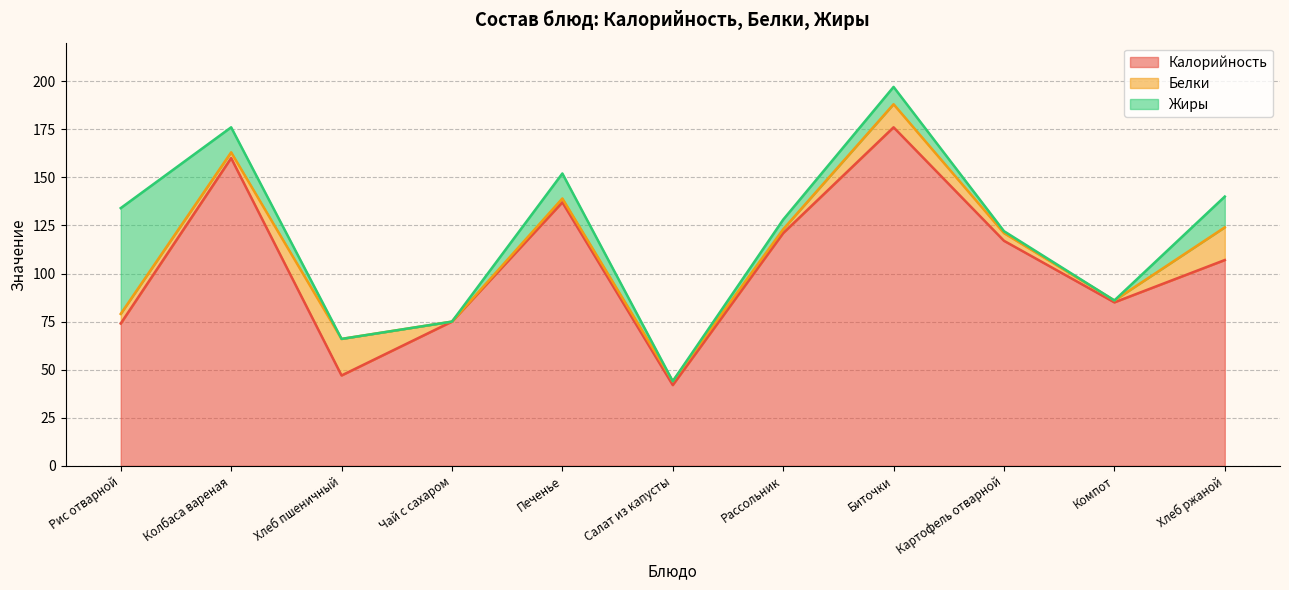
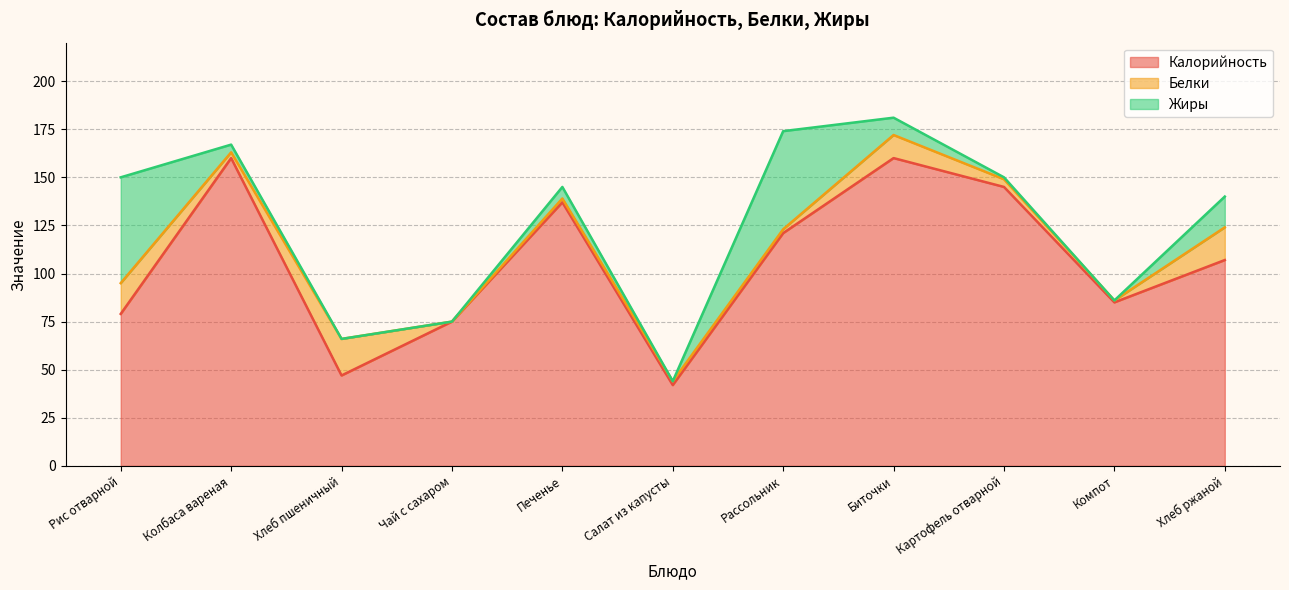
  {
    "Калорийность": {
-     "Рис отварной": 74,
+     "Рис отварной": 79,
      "Колбаса вареная": 160,
      "Хлеб пшеничный": 47,
      "Печенье": 137,
      "Салат из капусты": 42,
      "Рассольник": 121,
-     "Биточки": 176,
-     "Картофель отварной": 117,
+     "Биточки": 160,
+     "Картофель отварной": 145,
      "Хлеб ржаной": 107
    },
    "Белки": {
-     "Рис отварной": 5,
+     "Рис отварной": 16,
      "Колбаса вареная": 3,
      "Печенье": 2,
      "Рассольник": 2,
      "Биточки": 12,
      "Хлеб ржаной": 17
    },
    "Жиры": {
      "Рис отварной": 55,
-     "Колбаса вареная": 13,
-     "Печенье": 13,
-     "Рассольник": 5,
+     "Колбаса вареная": 4,
+     "Печенье": 6,
+     "Рассольник": 51,
      "Биточки": 9,
      "Хлеб ржаной": 16
    }
  }
